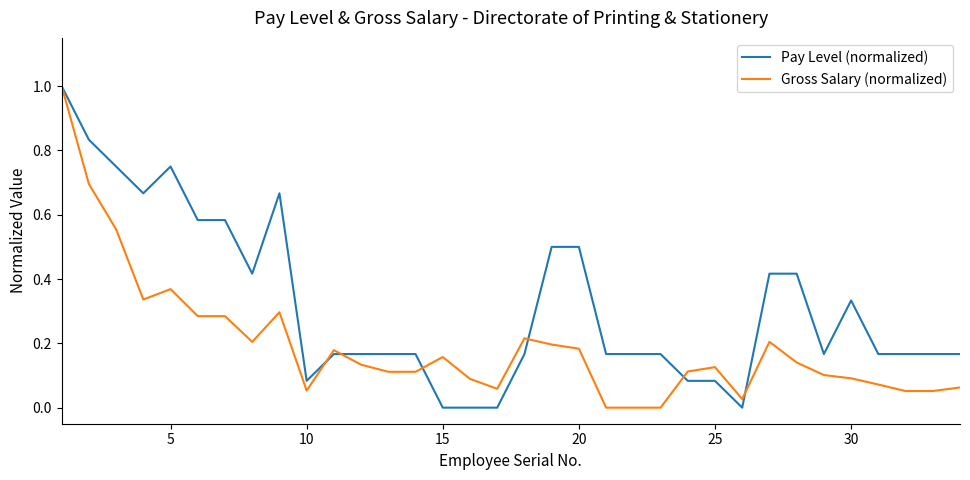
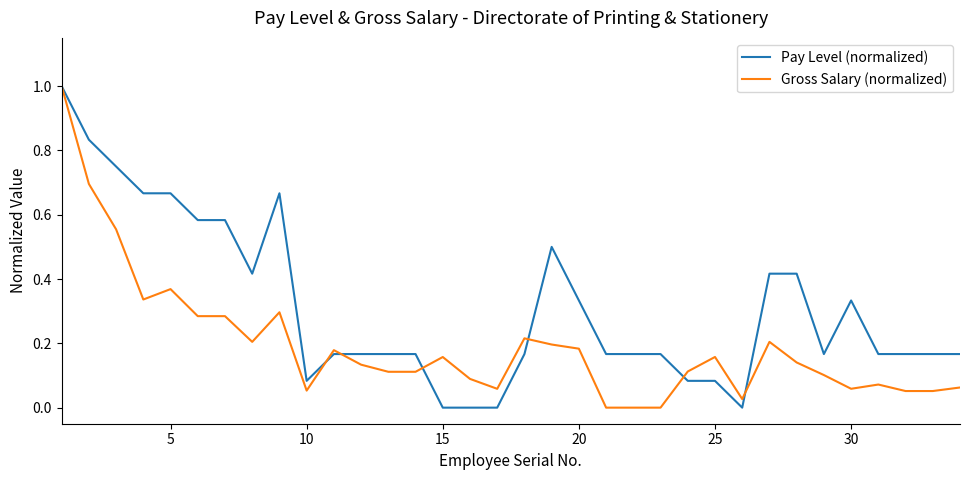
  {
    "Pay Level (normalized)": {
-     "5": 0.75,
+     "5": 0.67,
      "10": 0.08,
      "15": 0.00,
-     "20": 0.50,
+     "20": 0.33,
      "25": 0.08,
      "30": 0.33
    },
    "Gross Salary (normalized)": {
      "5": 0.37,
      "10": 0.05,
      "15": 0.16,
      "20": 0.18,
-     "25": 0.13,
-     "30": 0.09
+     "25": 0.16,
+     "30": 0.06
    }
  }
